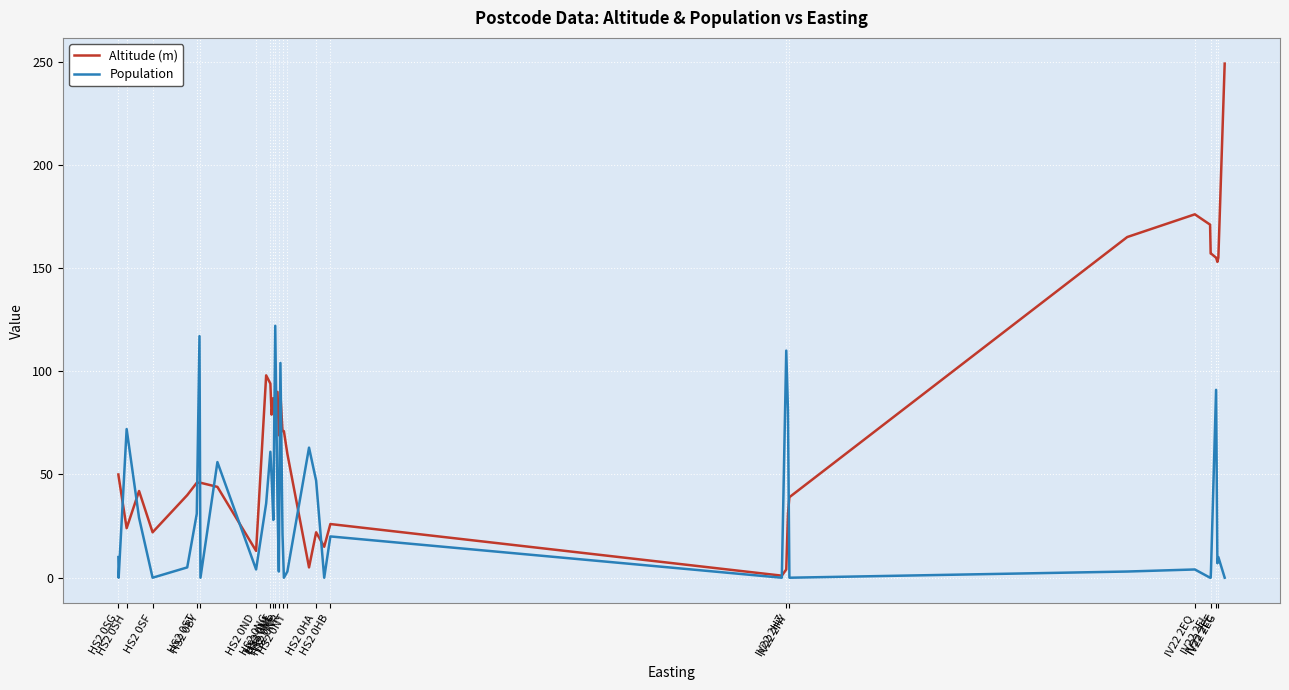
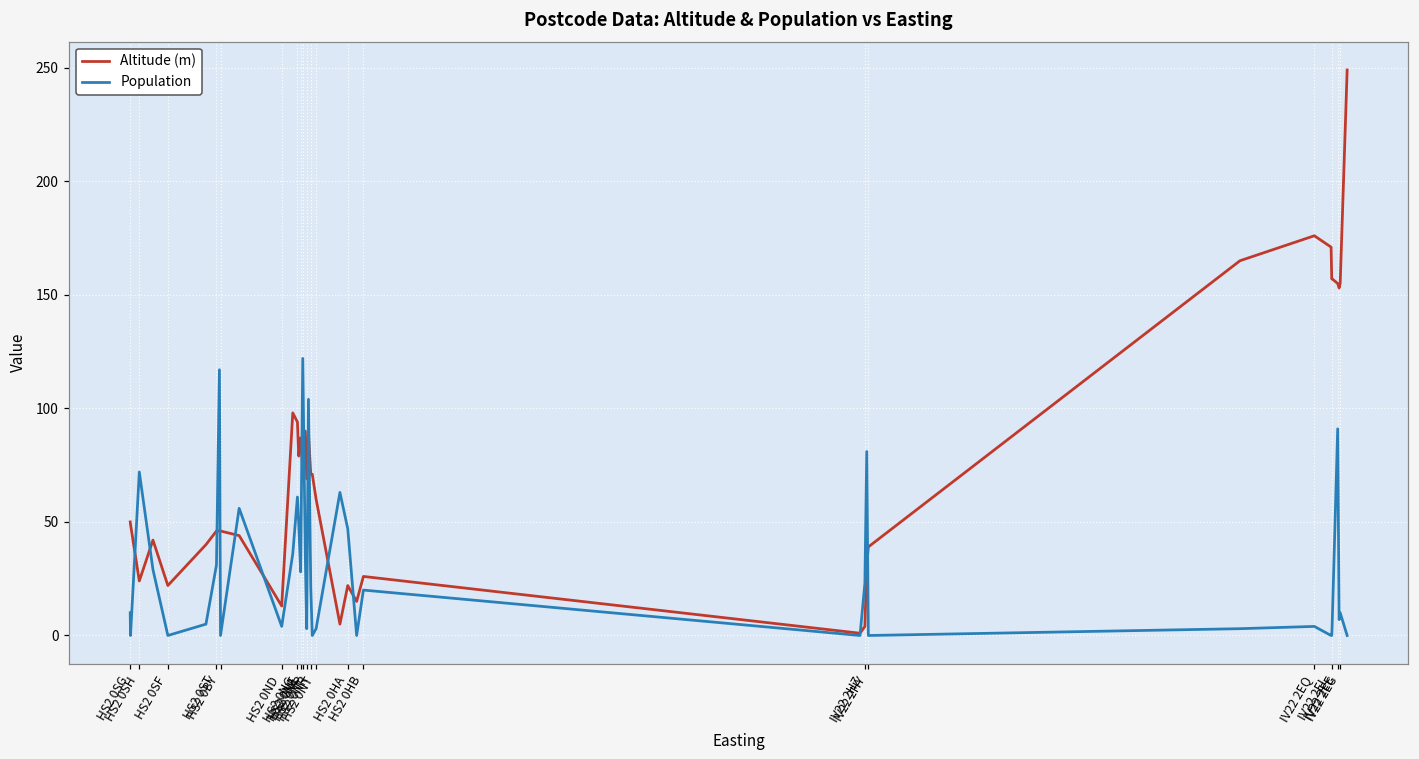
  {
    "Altitude (m)": {
      "HS2 0SG": 50,
      "HS2 0SH": 24,
      "HS2 0SF": 22,
      "HS2 0ST": 46,
      "HS2 0BY": 46,
      "HS2 0ND": 13,
      "HS2 0NG": 94,
      "HS2 0NE": 87,
      "HS2 0NL": 73,
      "HS2 0NP": 69,
      "HS2 0NR": 71,
      "HS2 0NT": 60,
      "HS2 0HA": 22,
      "HS2 0HB": 26,
      "IV22 2HZ": 4,
      "IV22 2HY": 39,
      "IV22 2EQ": 176,
      "IV22 2EL": 157,
      "IV22 2EE": 155,
      "IV22 2EG": 155
    },
    "Population": {
      "HS2 0SG": 10,
      "HS2 0SH": 72,
      "HS2 0SF": 0,
      "HS2 0ST": 31,
      "HS2 0BY": 0,
      "HS2 0ND": 4,
      "HS2 0NG": 61,
      "HS2 0NE": 28,
      "HS2 0NL": 122,
      "HS2 0NP": 3,
      "HS2 0NR": 21,
      "HS2 0NT": 3,
      "HS2 0HA": 47,
      "HS2 0HB": 20,
-     "IV22 2HZ": 110,
+     "IV22 2HZ": 23,
      "IV22 2HY": 0,
      "IV22 2EQ": 4,
      "IV22 2EL": 0,
      "IV22 2EE": 91,
      "IV22 2EG": 10
    }
  }
